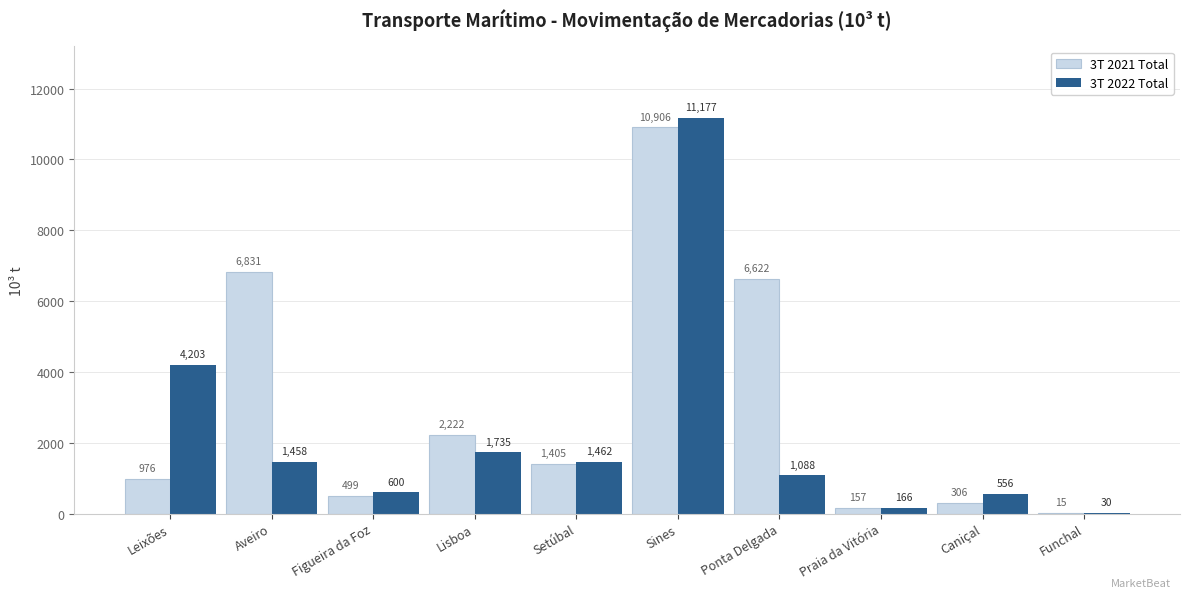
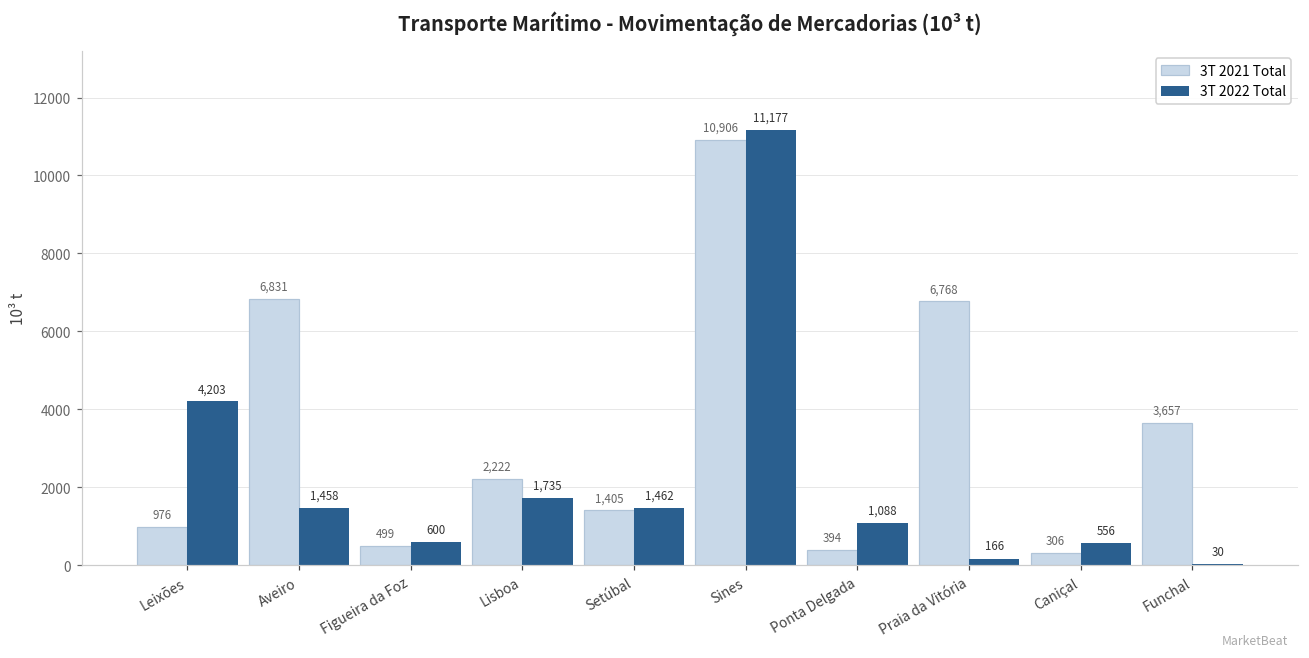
  {
    "3T 2021 Total": {
      "Leixões": "976",
      "Aveiro": "6,831",
      "Figueira da Foz": "499",
      "Lisboa": "2,222",
      "Setúbal": "1,405",
      "Sines": "10,906",
-     "Ponta Delgada": "6,622",
-     "Praia da Vitória": "157",
+     "Ponta Delgada": "394",
+     "Praia da Vitória": "6,768",
      "Caniçal": "306",
-     "Funchal": "15"
+     "Funchal": "3,657"
    },
    "3T 2022 Total": {
      "Leixões": "4,203",
      "Aveiro": "1,458",
      "Figueira da Foz": "600",
      "Lisboa": "1,735",
      "Setúbal": "1,462",
      "Sines": "11,177",
      "Ponta Delgada": "1,088",
      "Praia da Vitória": "166",
      "Caniçal": "556",
      "Funchal": "30"
    }
  }
